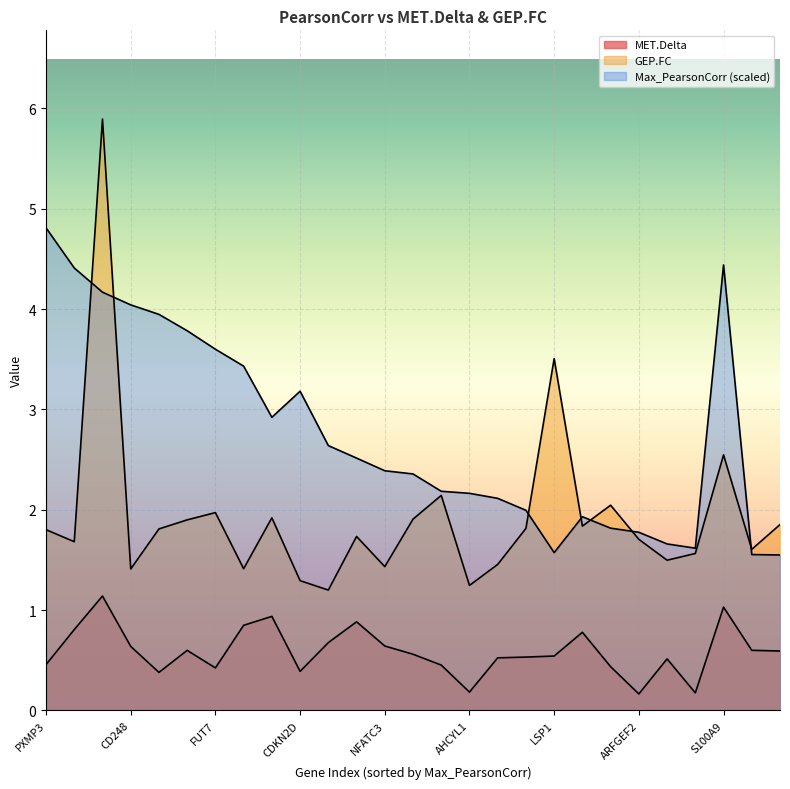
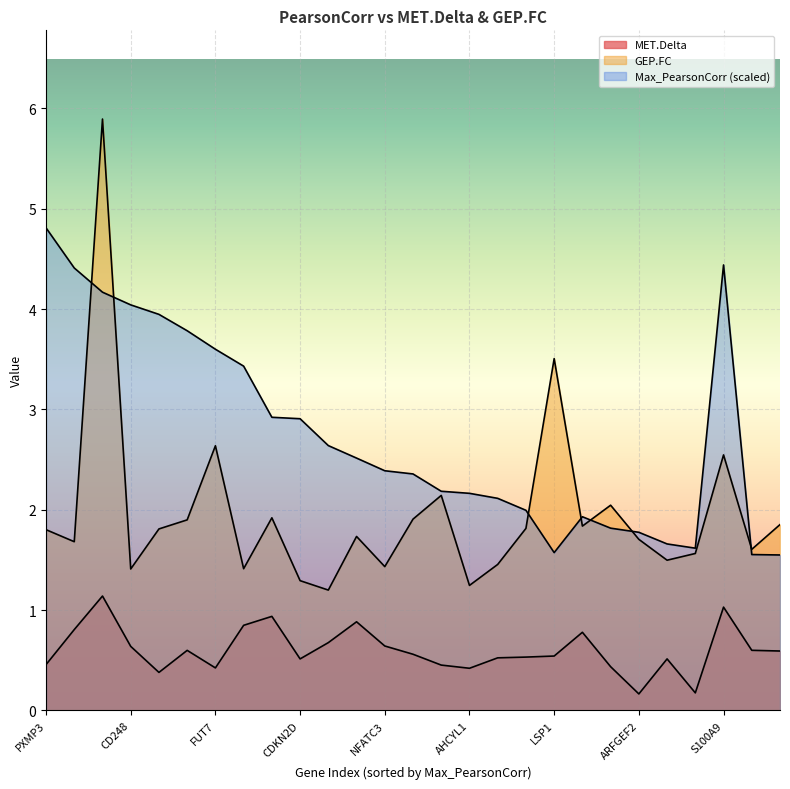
  {
    "MET.Delta": {
      "PXMP3": 0.46,
      "CD248": 0.64,
      "FUT7": 0.42,
-     "CDKN2D": 0.39,
+     "CDKN2D": 0.51,
      "NFATC3": 0.64,
-     "AHCYL1": 0.18,
+     "AHCYL1": 0.42,
      "LSP1": 0.54,
      "ARFGEF2": 0.16,
      "S100A9": 1.03
    },
    "GEP.FC": {
      "PXMP3": 1.80,
      "CD248": 1.41,
-     "FUT7": 1.97,
+     "FUT7": 2.64,
      "CDKN2D": 1.29,
      "NFATC3": 1.43,
      "AHCYL1": 1.25,
      "LSP1": 3.51,
      "ARFGEF2": 1.70,
      "S100A9": 2.55
    },
    "Max_PearsonCorr (scaled)": {
      "PXMP3": 4.81,
      "CD248": 4.04,
      "FUT7": 3.60,
-     "CDKN2D": 3.18,
+     "CDKN2D": 2.91,
      "NFATC3": 2.39,
      "AHCYL1": 2.16,
      "LSP1": 1.57,
      "ARFGEF2": 1.78,
      "S100A9": 4.44
    }
  }
